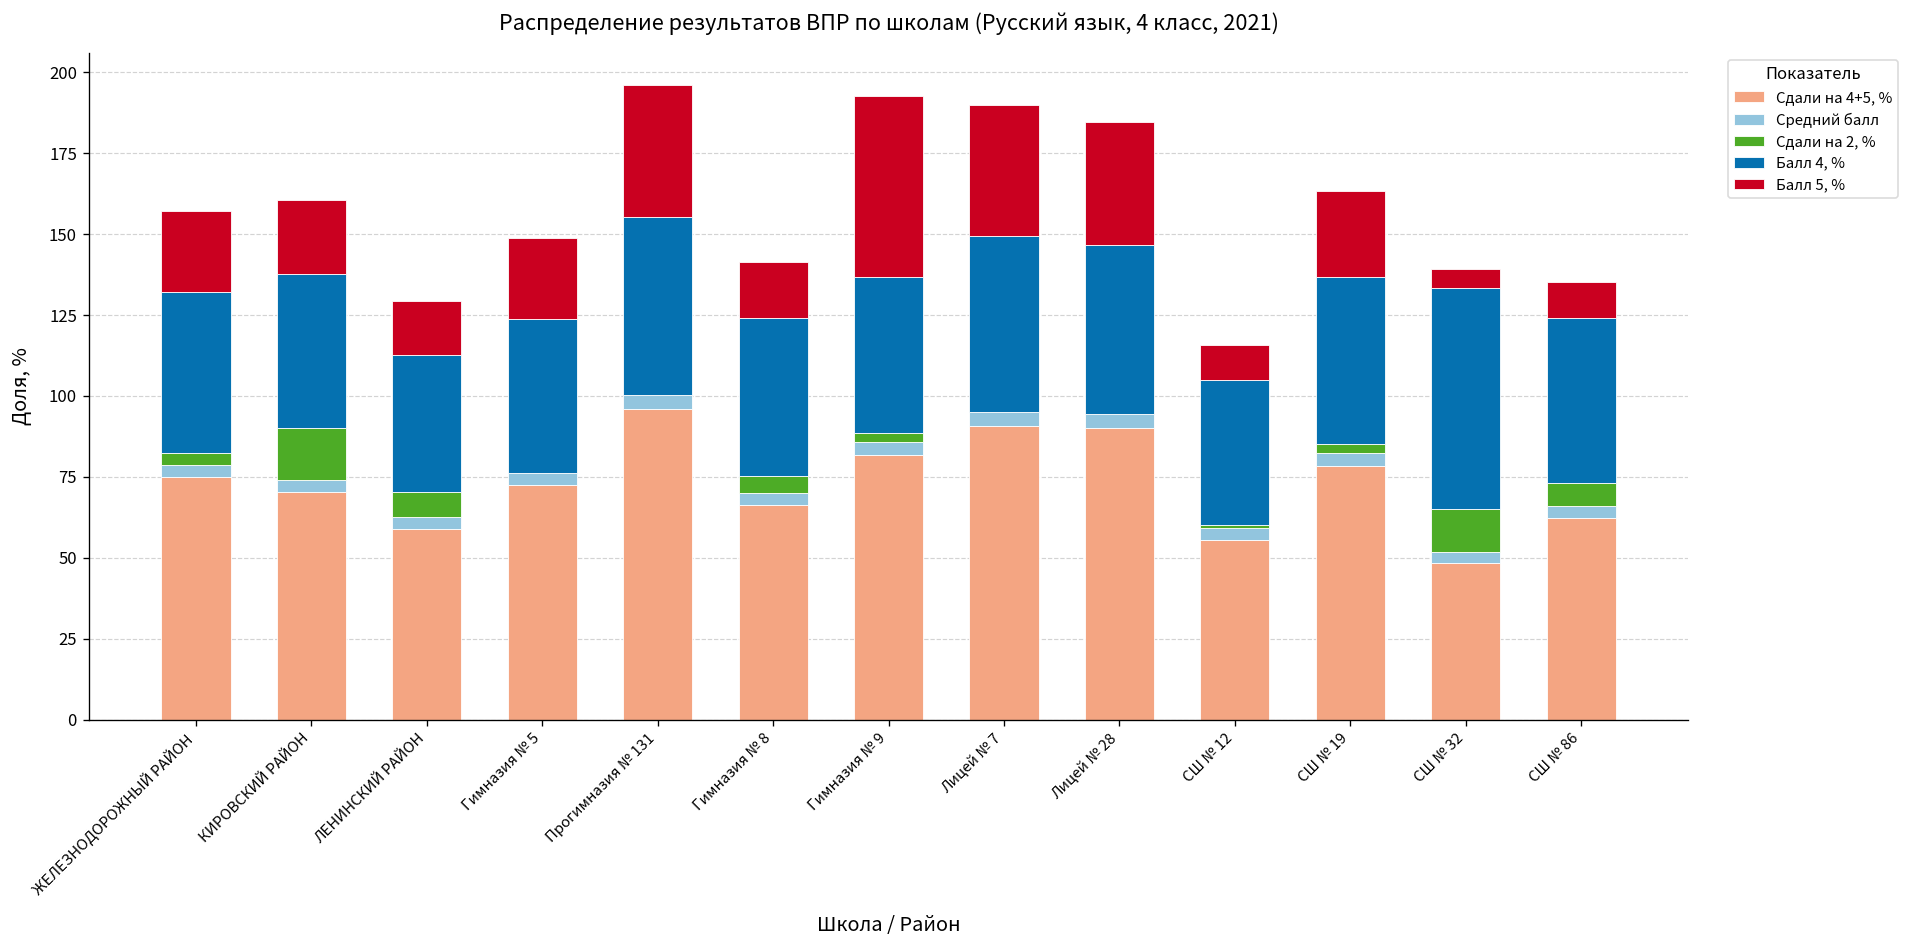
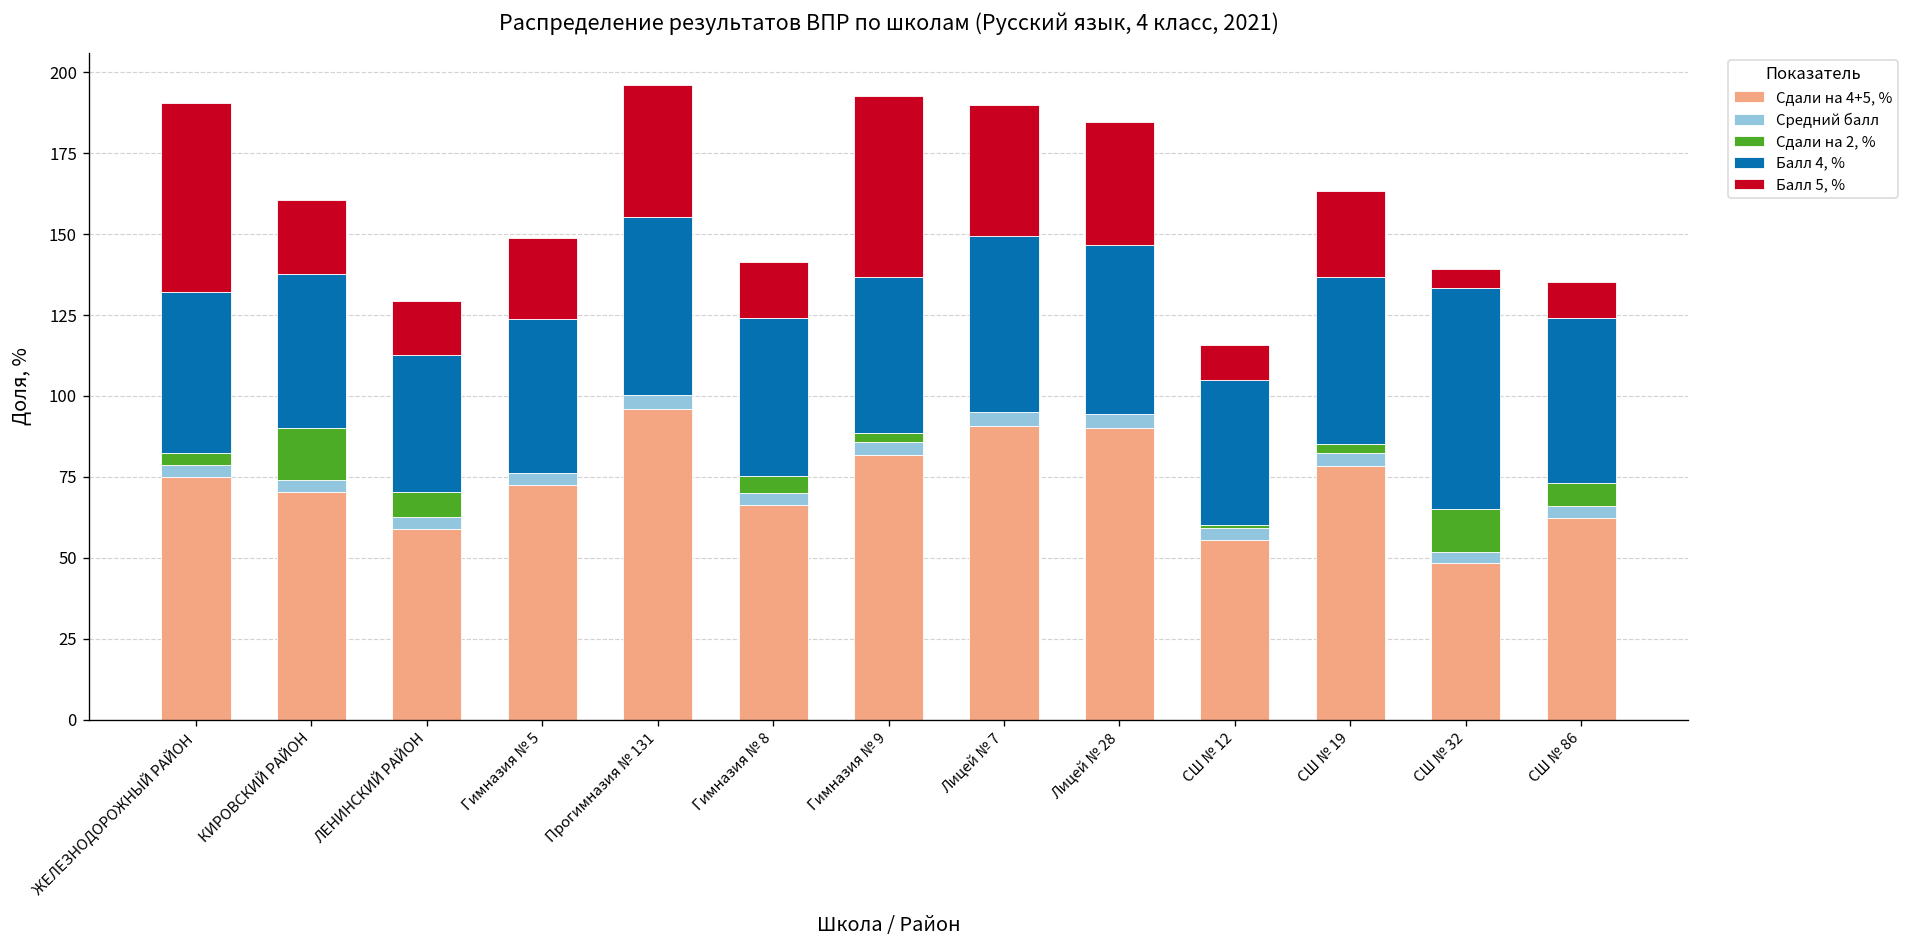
  {
    "Сдали на 4+5, %": {
      "ЖЕЛЕЗНОДОРОЖНЫЙ РАЙОН": 75,
      "КИРОВСКИЙ РАЙОН": 70,
      "ЛЕНИНСКИЙ РАЙОН": 59,
      "Гимназия № 5": 72,
      "Прогимназия № 131": 96,
      "Гимназия № 8": 66,
      "Гимназия № 9": 82,
      "Лицей № 7": 91,
      "Лицей № 28": 90,
      "СШ № 12": 55,
      "СШ № 19": 78,
      "СШ № 32": 48,
      "СШ № 86": 62
    },
    "Средний балл": {
      "ЖЕЛЕЗНОДОРОЖНЫЙ РАЙОН": 4,
      "КИРОВСКИЙ РАЙОН": 4,
      "ЛЕНИНСКИЙ РАЙОН": 4,
      "Гимназия № 5": 4,
      "Прогимназия № 131": 4,
      "Гимназия № 8": 4,
      "Гимназия № 9": 4,
      "Лицей № 7": 4,
      "Лицей № 28": 4,
      "СШ № 12": 4,
      "СШ № 19": 4,
      "СШ № 32": 3,
      "СШ № 86": 4
    },
    "Сдали на 2, %": {
      "ЖЕЛЕЗНОДОРОЖНЫЙ РАЙОН": 4,
      "КИРОВСКИЙ РАЙОН": 16,
      "ЛЕНИНСКИЙ РАЙОН": 8,
      "Гимназия № 5": 0,
      "Прогимназия № 131": 0,
      "Гимназия № 8": 5,
      "Гимназия № 9": 3,
      "Лицей № 7": 0,
      "Лицей № 28": 0,
      "СШ № 12": 1,
      "СШ № 19": 3,
      "СШ № 32": 13,
      "СШ № 86": 7
    },
    "Балл 4, %": {
      "ЖЕЛЕЗНОДОРОЖНЫЙ РАЙОН": 50,
      "КИРОВСКИЙ РАЙОН": 48,
      "ЛЕНИНСКИЙ РАЙОН": 42,
      "Гимназия № 5": 47,
      "Прогимназия № 131": 55,
      "Гимназия № 8": 49,
      "Гимназия № 9": 48,
      "Лицей № 7": 54,
      "Лицей № 28": 52,
      "СШ № 12": 45,
      "СШ № 19": 52,
      "СШ № 32": 68,
      "СШ № 86": 51
    },
    "Балл 5, %": {
-     "ЖЕЛЕЗНОДОРОЖНЫЙ РАЙОН": 25,
+     "ЖЕЛЕЗНОДОРОЖНЫЙ РАЙОН": 58,
      "КИРОВСКИЙ РАЙОН": 23,
      "ЛЕНИНСКИЙ РАЙОН": 17,
      "Гимназия № 5": 25,
      "Прогимназия № 131": 41,
      "Гимназия № 8": 17,
      "Гимназия № 9": 56,
      "Лицей № 7": 40,
      "Лицей № 28": 38,
      "СШ № 12": 11,
      "СШ № 19": 27,
      "СШ № 32": 6,
      "СШ № 86": 11
    }
  }
